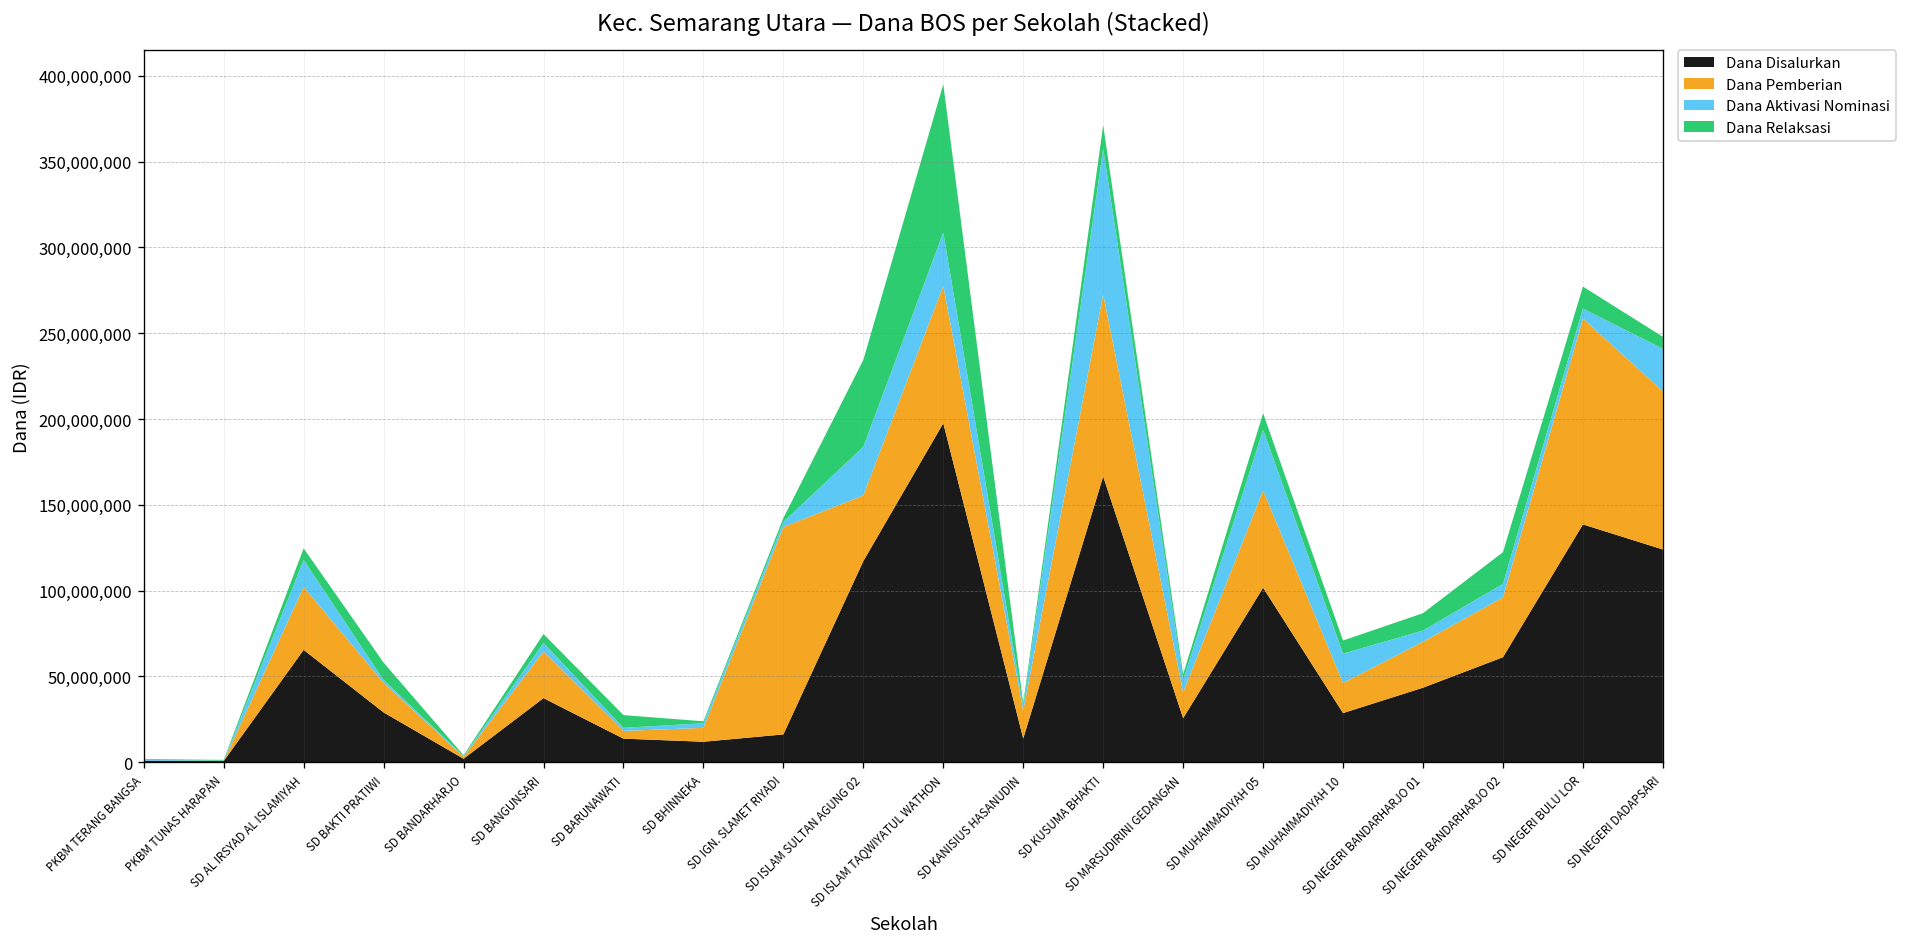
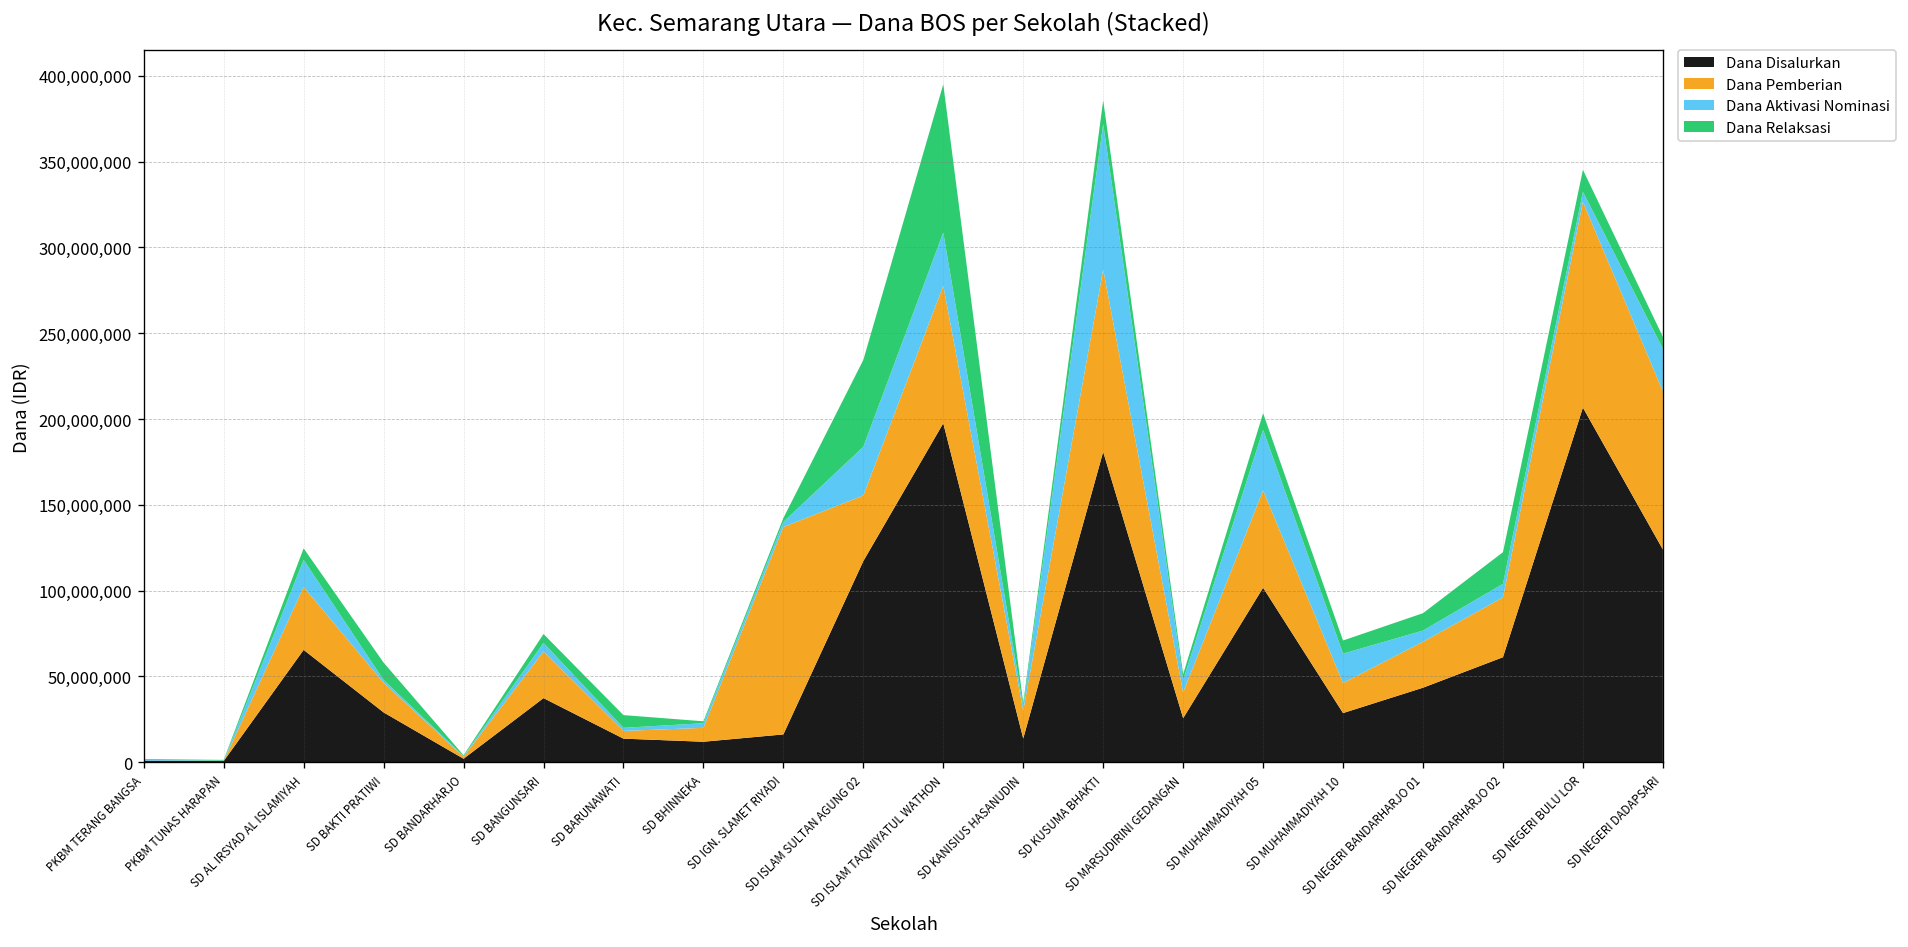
  {
    "Dana Disalurkan": {
-     "SD KUSUMA BHAKTI": "167,000,000",
-     "SD NEGERI BULU LOR": "139,000,000"
+     "SD KUSUMA BHAKTI": "181,000,000",
+     "SD NEGERI BULU LOR": "207,000,000"
    },
    "Dana Relaksasi": {
      "SD AL IRSYAD AL ISLAMIYAH": "7,000,000",
      "SD BAKTI PRATIWI": "10,000,000",
      "SD BANGUNSARI": "5,000,000",
      "SD BARUNAWATI": "7,000,000",
      "SD IGN. SLAMET RIYADI": "2,000,000",
      "SD ISLAM SULTAN AGUNG 02": "51,000,000",
      "SD ISLAM TAQWIYATUL WATHON": "86,000,000",
      "SD KANISIUS HASANUDIN": "2,000,000",
      "SD KUSUMA BHAKTI": "14,000,000",
      "SD MARSUDIRINI GEDANGAN": "3,000,000",
      "SD MUHAMMADIYAH 05": "10,000,000",
      "SD MUHAMMADIYAH 10": "8,000,000",
      "SD NEGERI BANDARHARJO 01": "10,000,000",
      "SD NEGERI BANDARHARJO 02": "18,000,000",
      "SD NEGERI BULU LOR": "13,000,000",
      "SD NEGERI DADAPSARI": "7,000,000"
    }
  }
